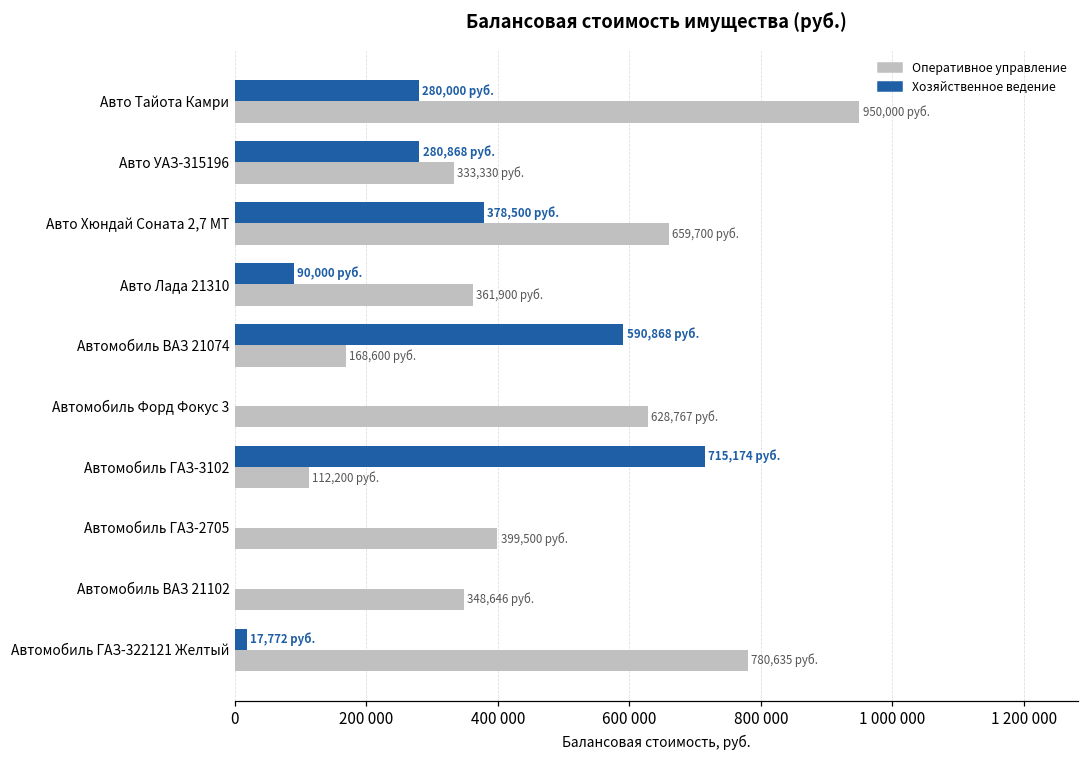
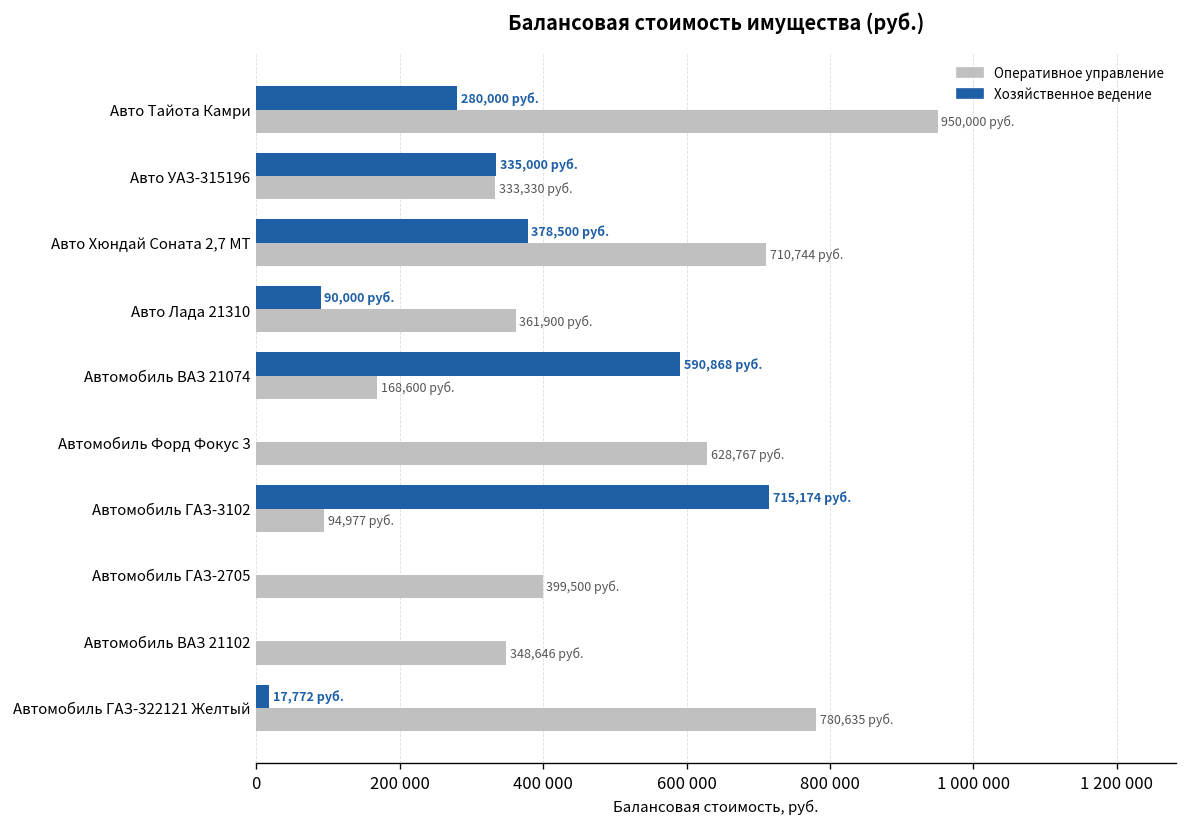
  {
    "Оперативное управление": {
      "Авто Тайота Камри": "950,000",
      "Авто УАЗ-315196": "333,330",
-     "Авто Хюндай Соната 2,7 МТ": "659,700",
+     "Авто Хюндай Соната 2,7 МТ": "710,744",
      "Авто Лада 21310": "361,900",
      "Автомобиль ВАЗ 21074": "168,600",
      "Автомобиль Форд Фокус 3": "628,767",
-     "Автомобиль ГАЗ-3102": "112,200",
+     "Автомобиль ГАЗ-3102": "94,977",
      "Автомобиль ГАЗ-2705": "399,500",
      "Автомобиль ВАЗ 21102": "348,646",
      "Автомобиль ГАЗ-322121 Желтый": "780,635"
    },
    "Хозяйственное ведение": {
      "Авто Тайота Камри": "280,000",
-     "Авто УАЗ-315196": "280,868",
+     "Авто УАЗ-315196": "335,000",
      "Авто Хюндай Соната 2,7 МТ": "378,500",
      "Авто Лада 21310": "90,000",
      "Автомобиль ВАЗ 21074": "590,868",
      "Автомобиль ГАЗ-3102": "715,174",
      "Автомобиль ГАЗ-322121 Желтый": "17,772"
    }
  }
